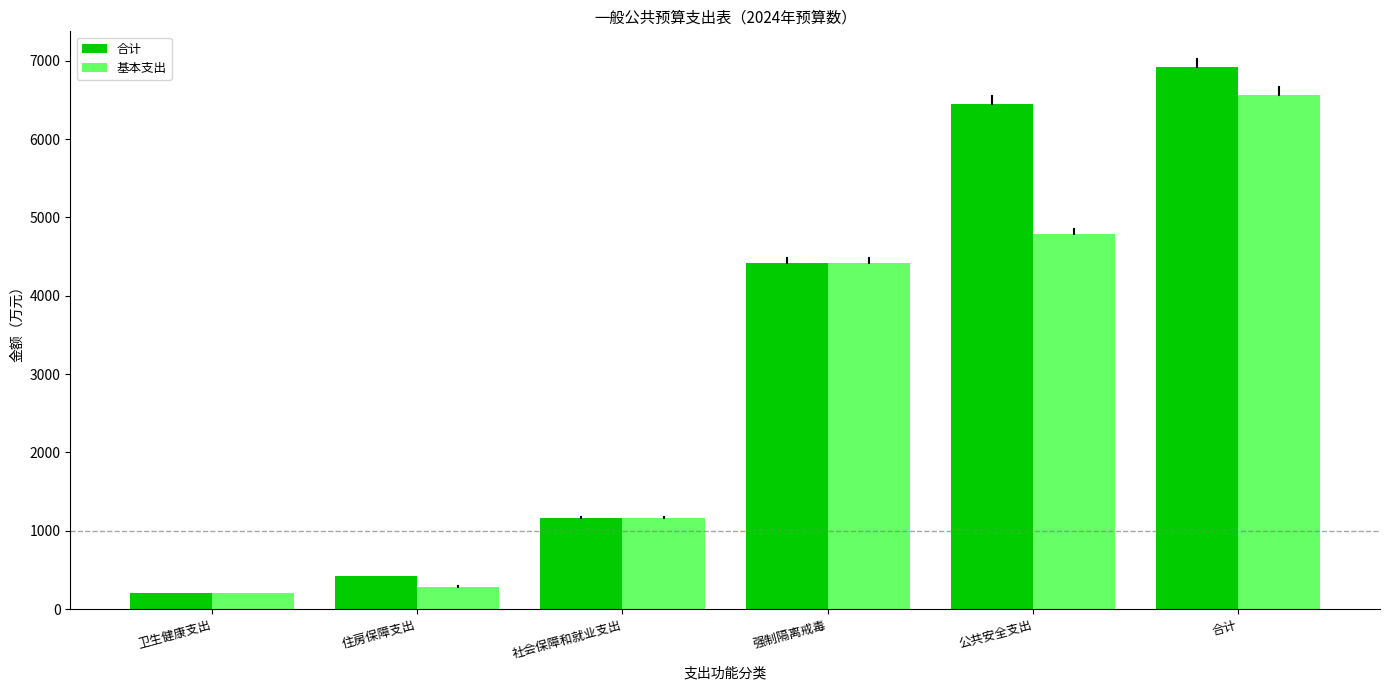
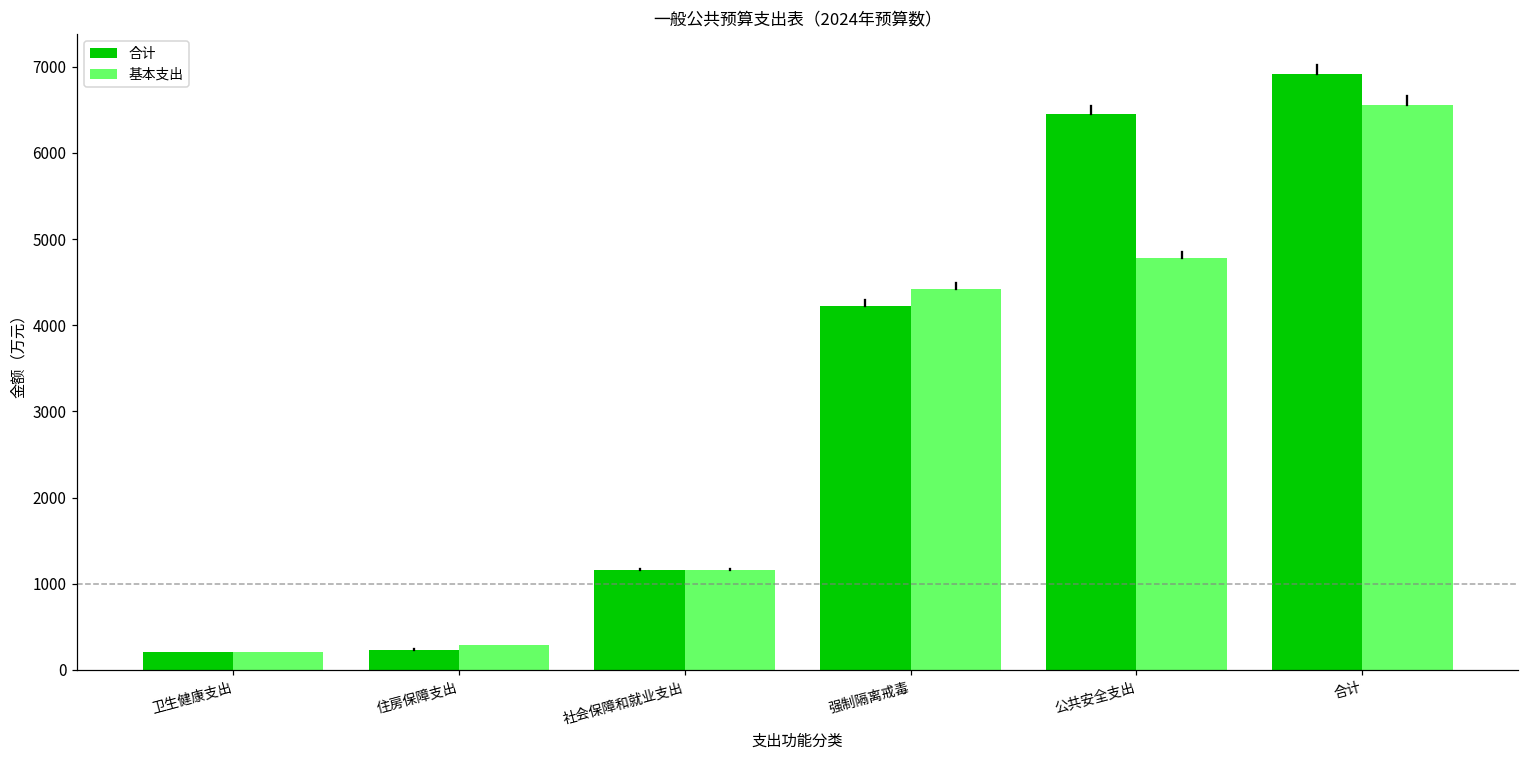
  {
    "合计": {
      "卫生健康支出": 200,
-     "住房保障支出": 400,
+     "住房保障支出": 200,
      "社会保障和就业支出": 1200,
-     "强制隔离戒毒": 4400,
+     "强制隔离戒毒": 4200,
      "公共安全支出": 6400,
      "合计": 6900
    },
    "基本支出": {
      "卫生健康支出": 200,
      "住房保障支出": 300,
      "社会保障和就业支出": 1200,
      "强制隔离戒毒": 4400,
      "公共安全支出": 4800,
      "合计": 6600
    }
  }
